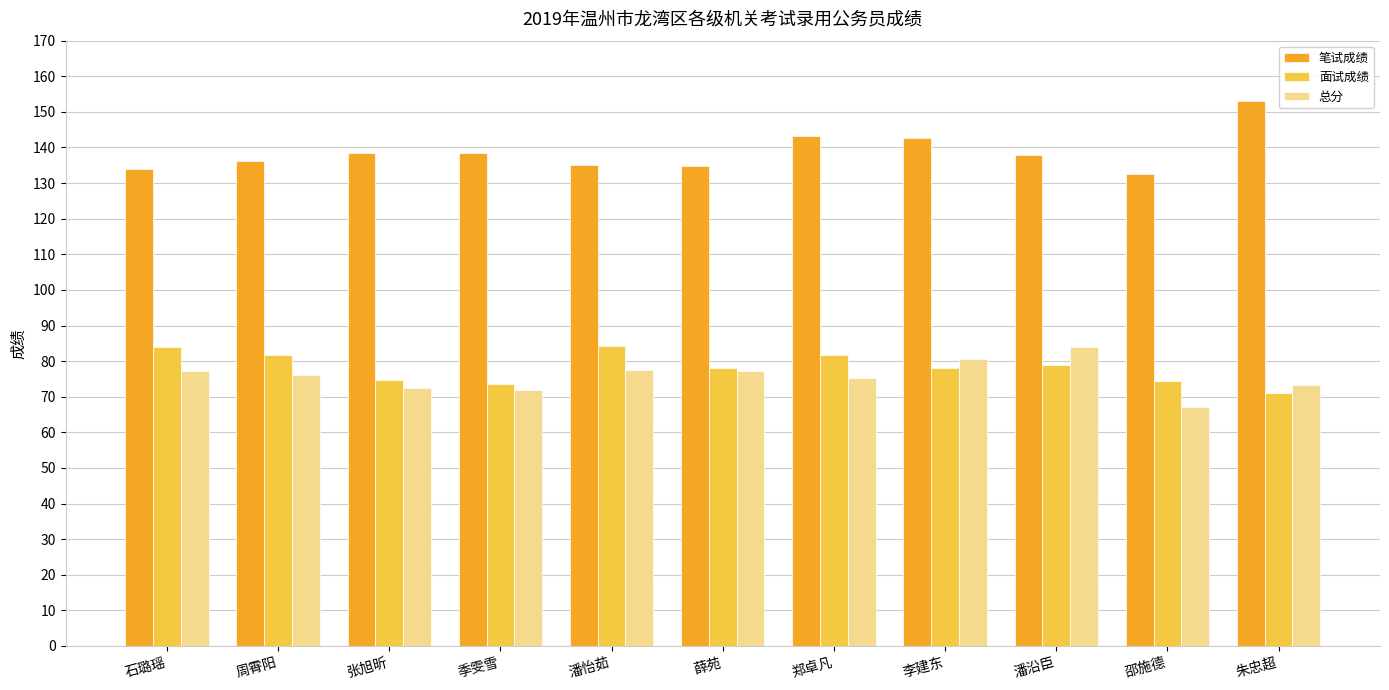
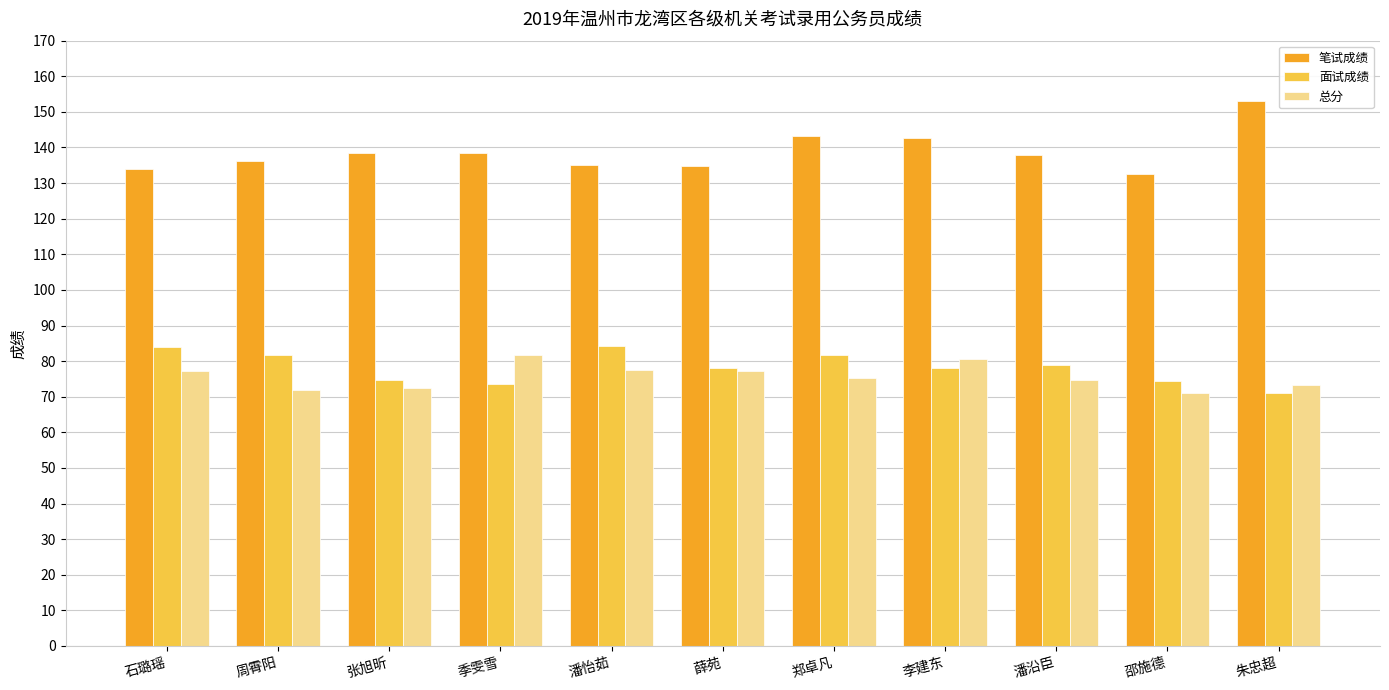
  {
    "总分": {
      "石璐瑶": 77,
-     "周霄阳": 76,
+     "周霄阳": 72,
      "张旭昕": 72,
-     "季雯雪": 72,
+     "季雯雪": 82,
      "潘怡茹": 78,
      "薛苑": 77,
      "郑卓凡": 75,
      "李建东": 80,
-     "潘沿臣": 84,
-     "邵施德": 67,
+     "潘沿臣": 75,
+     "邵施德": 71,
      "朱忠超": 73
    }
  }
